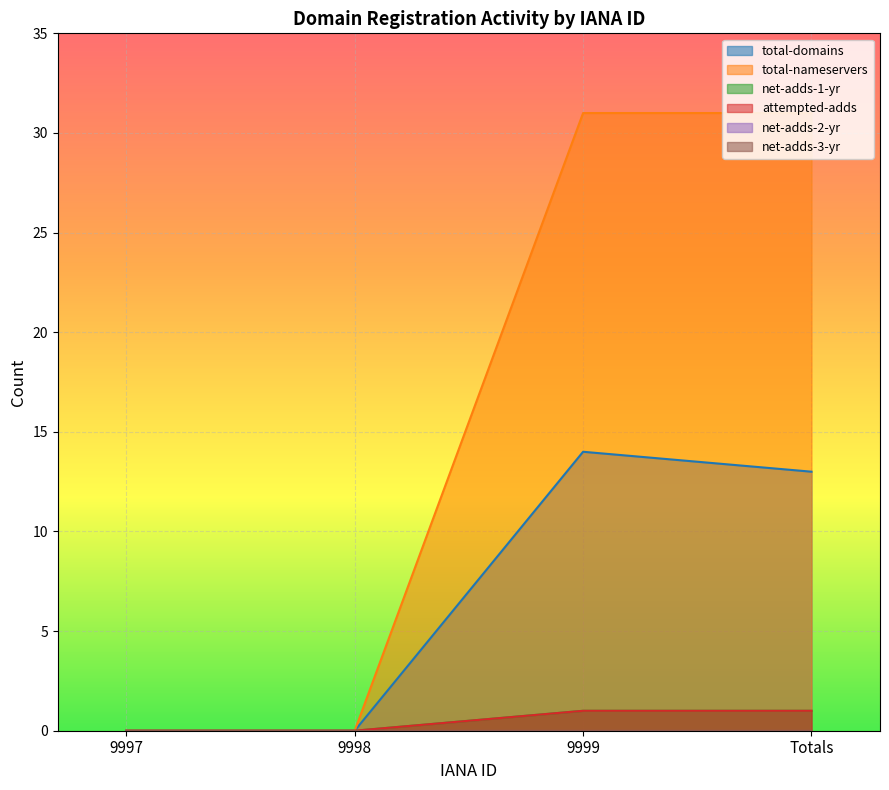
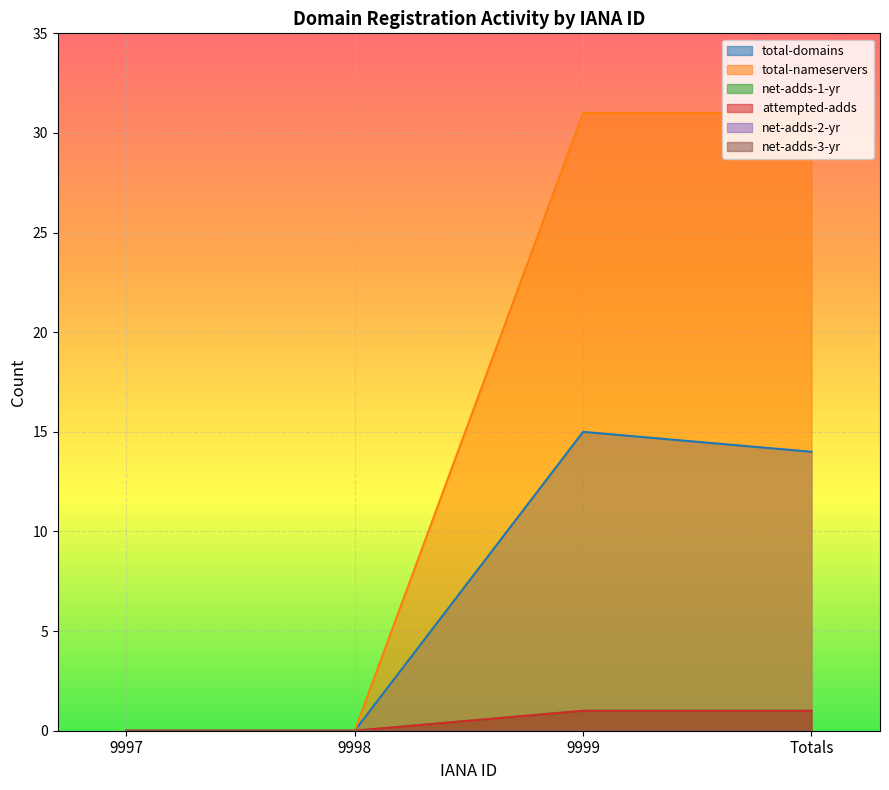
  {
    "total-domains": {
-     "9999": 14,
-     "Totals": 13
+     "9999": 15,
+     "Totals": 14
    },
    "total-nameservers": {
      "9999": 31
    },
    "attempted-adds": {
      "9999": 1,
      "Totals": 1
    },
    "net-adds-3-yr": {
      "9999": 0,
      "Totals": 0
    }
  }
